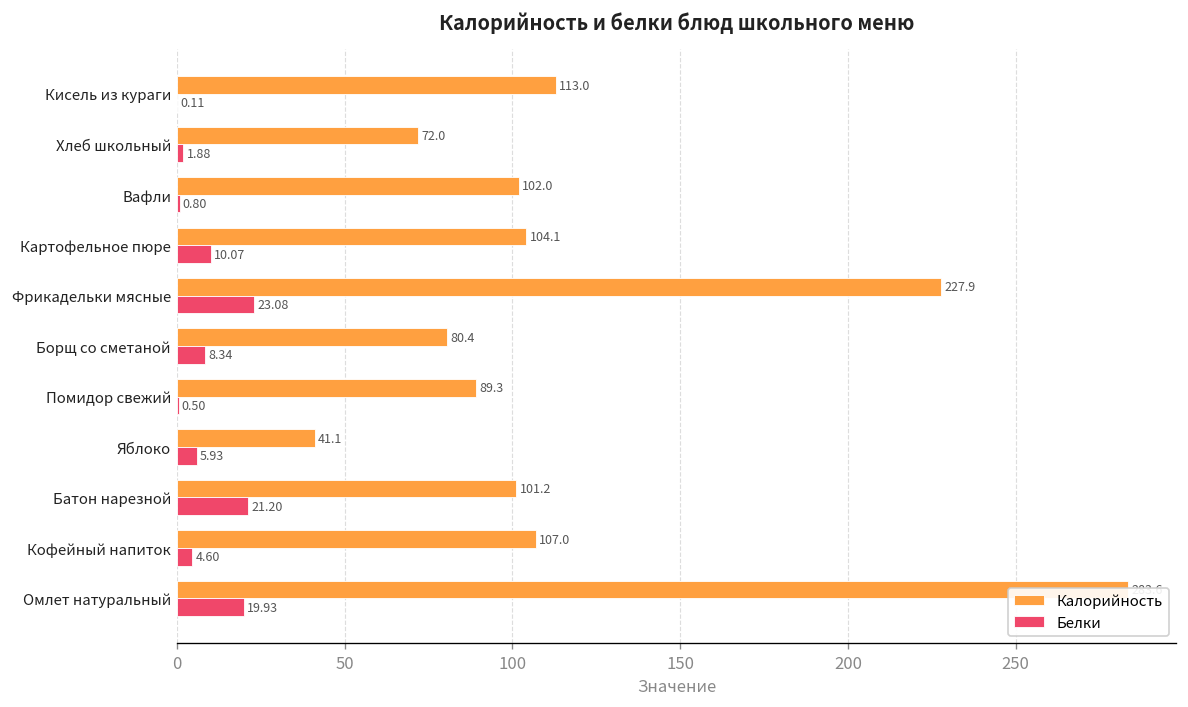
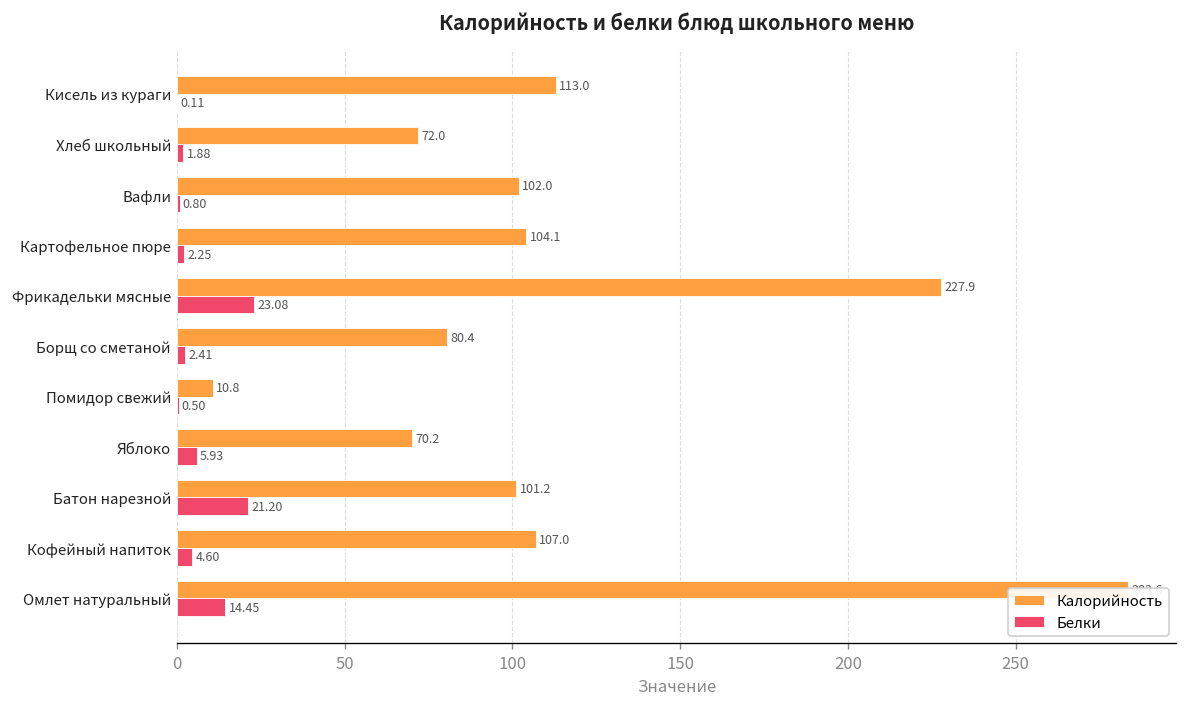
  {
    "Калорийность": {
      "Кисель из кураги": 113.0,
      "Хлеб школьный": 72.0,
      "Вафли": 102.0,
      "Картофельное пюре": 104.1,
      "Фрикадельки мясные": 227.9,
      "Борщ со сметаной": 80.4,
-     "Помидор свежий": 89.3,
-     "Яблоко": 41.1,
+     "Помидор свежий": 10.8,
+     "Яблоко": 70.2,
      "Батон нарезной": 101.2,
      "Кофейный напиток": 107.0
    },
    "Белки": {
      "Кисель из кураги": 0.11,
      "Хлеб школьный": 1.88,
      "Вафли": 0.80,
-     "Картофельное пюре": 10.07,
+     "Картофельное пюре": 2.25,
      "Фрикадельки мясные": 23.08,
-     "Борщ со сметаной": 8.34,
+     "Борщ со сметаной": 2.41,
      "Помидор свежий": 0.50,
      "Яблоко": 5.93,
      "Батон нарезной": 21.20,
      "Кофейный напиток": 4.60,
-     "Омлет натуральный": 19.93
+     "Омлет натуральный": 14.45
    }
  }
